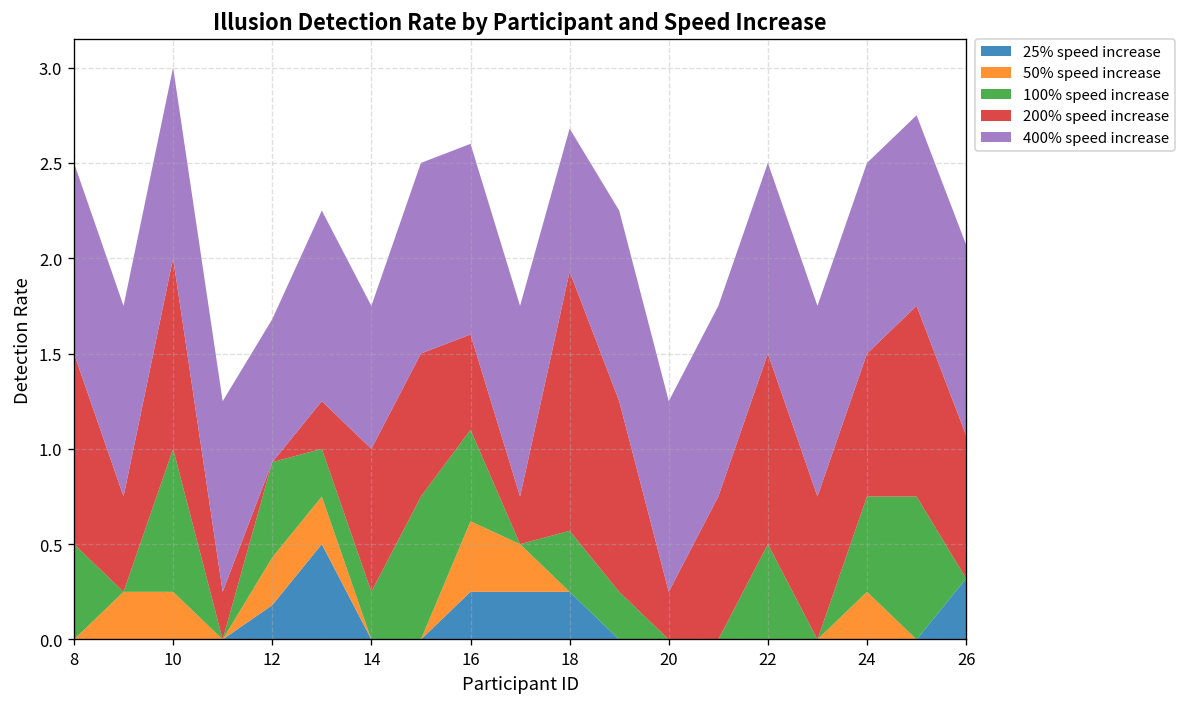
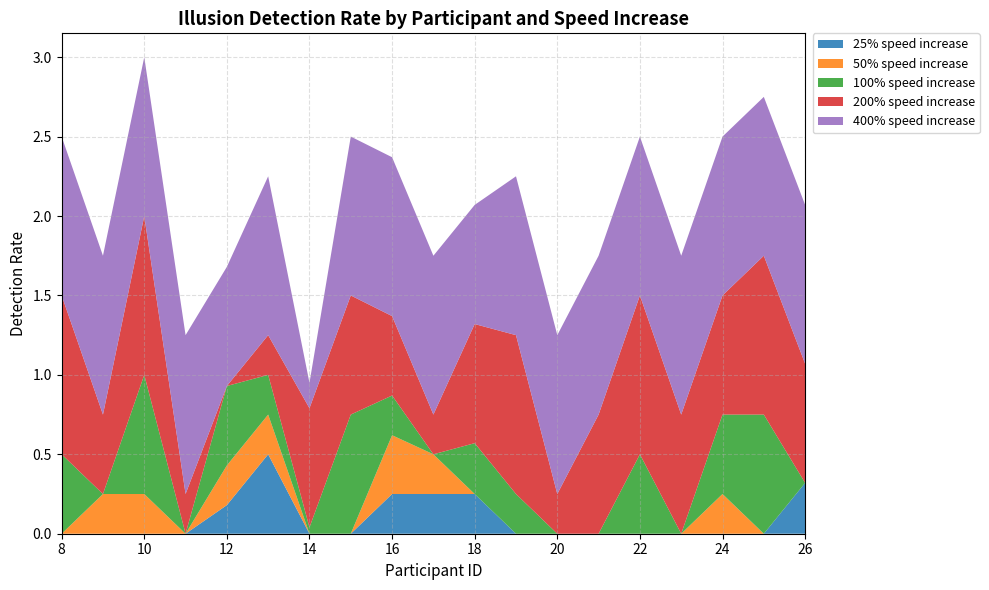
  {
    "25% speed increase": {
      "10": 0.00,
      "12": 0.18,
      "16": 0.25,
      "24": 0.00
    },
    "50% speed increase": {
      "10": 0.25,
      "12": 0.25,
      "16": 0.37,
      "24": 0.25
    },
    "100% speed increase": {
      "8": 0.50,
      "10": 0.75,
-     "14": 0.25,
-     "16": 0.48,
+     "14": 0.04,
+     "16": 0.25,
      "18": 0.32,
      "22": 0.50,
      "24": 0.50
    },
    "200% speed increase": {
      "8": 1.00,
      "10": 1.00,
      "14": 0.75,
      "16": 0.50,
-     "18": 1.36,
+     "18": 0.75,
      "20": 0.25,
      "22": 1.00,
      "24": 0.75,
      "26": 0.75
    },
    "400% speed increase": {
      "8": 1.00,
      "10": 1.00,
      "12": 0.75,
-     "14": 0.75,
+     "14": 0.16,
      "16": 1.00,
      "18": 0.75,
      "20": 1.00,
      "22": 1.00,
      "24": 1.00,
      "26": 1.00
    }
  }
